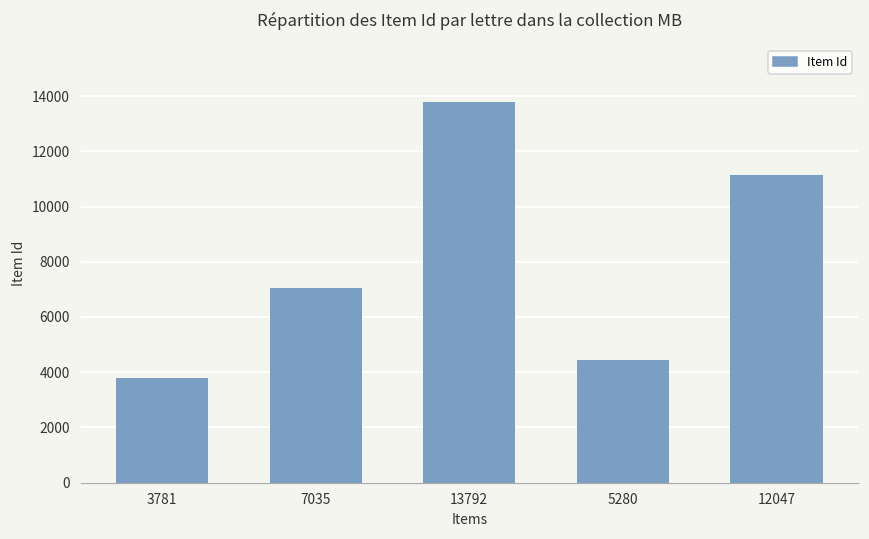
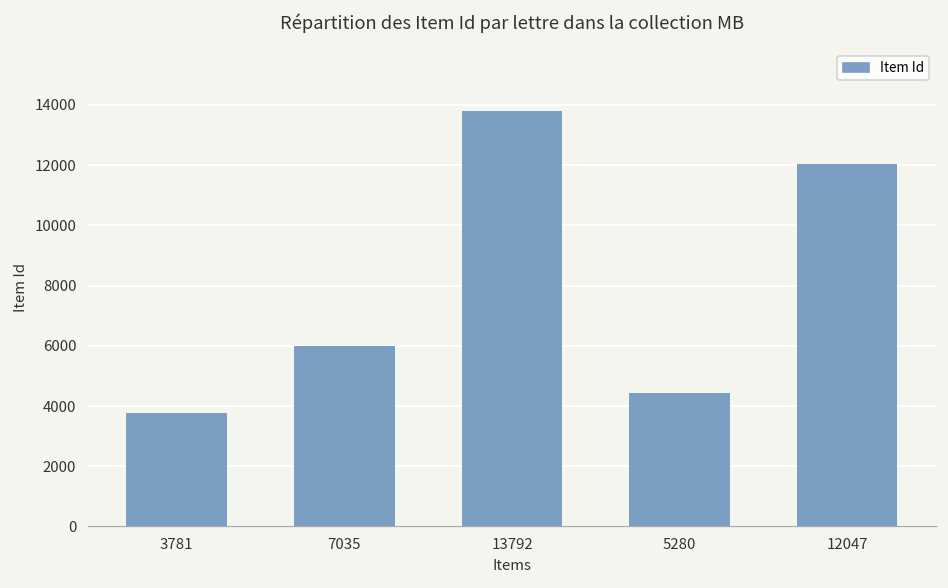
  {
    "3781": 3800,
-   "7035": 7000,
+   "7035": 6000,
    "13792": 13800,
    "5280": 4400,
-   "12047": 11100
+   "12047": 12000
  }
